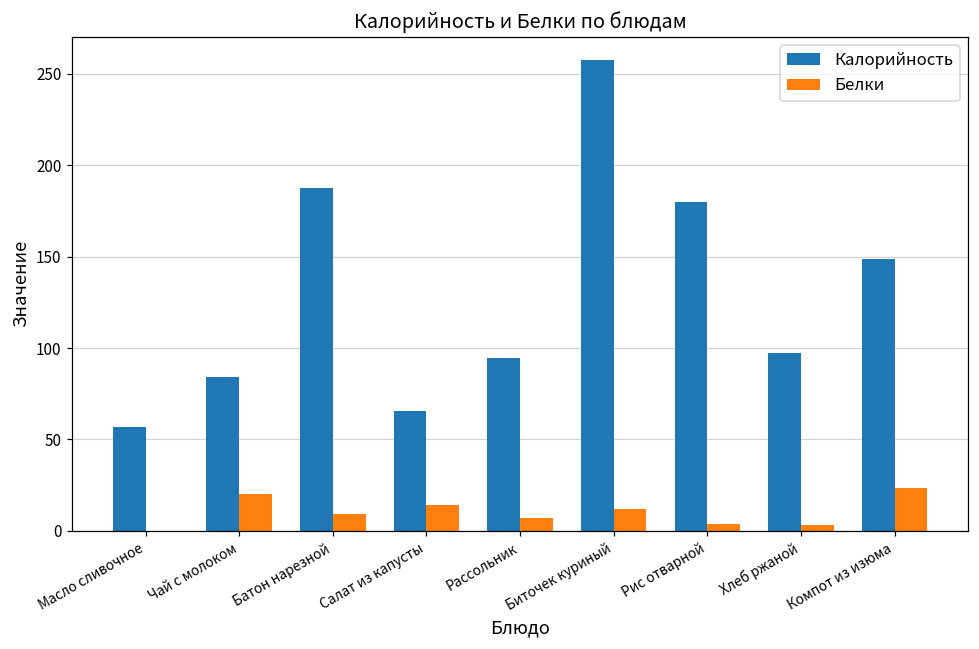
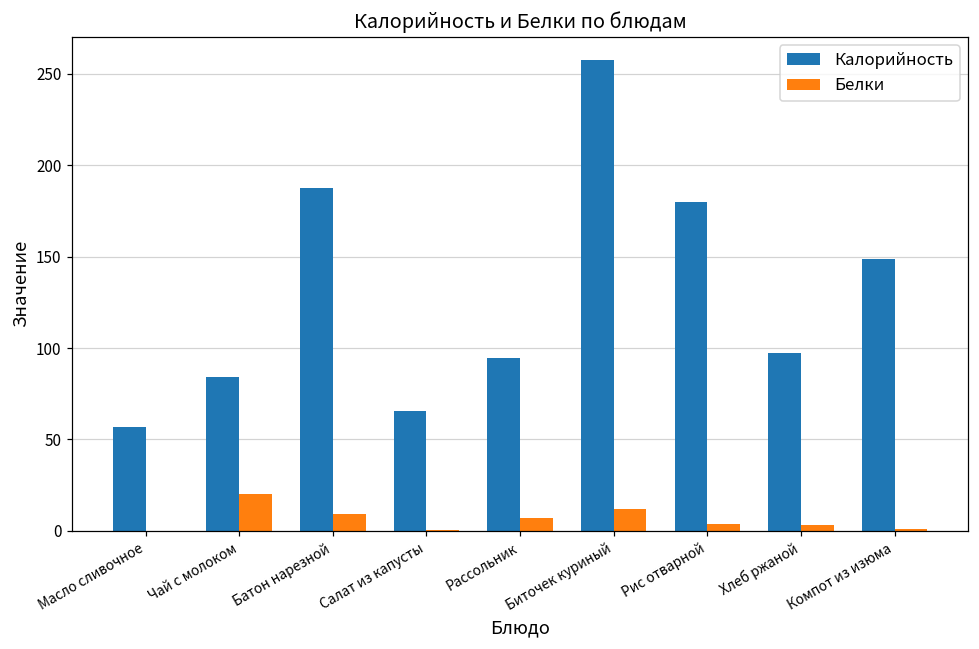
  {
    "Калорийность": {
      "Масло сливочное": 57,
      "Чай с молоком": 84,
      "Батон нарезной": 188,
      "Салат из капусты": 66,
      "Рассольник": 94,
      "Биточек куриный": 257,
      "Рис отварной": 180,
      "Хлеб ржаной": 97,
      "Компот из изюма": 148
    },
    "Белки": {
      "Чай с молоком": 20,
      "Батон нарезной": 9,
-     "Салат из капусты": 14,
+     "Салат из капусты": 1,
      "Рассольник": 7,
      "Биточек куриный": 12,
      "Рис отварной": 4,
      "Хлеб ржаной": 3,
-     "Компот из изюма": 24
+     "Компот из изюма": 1
    }
  }
